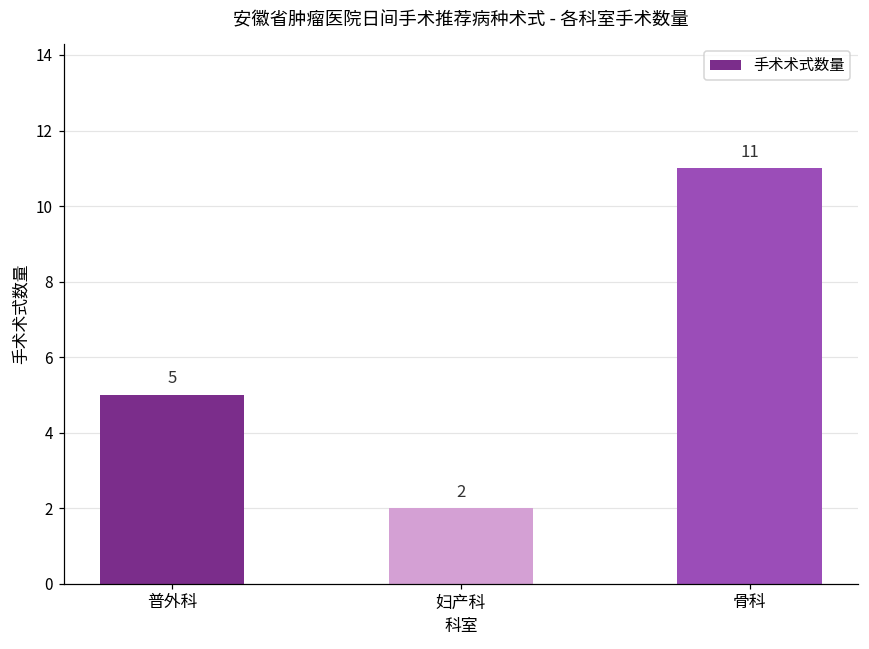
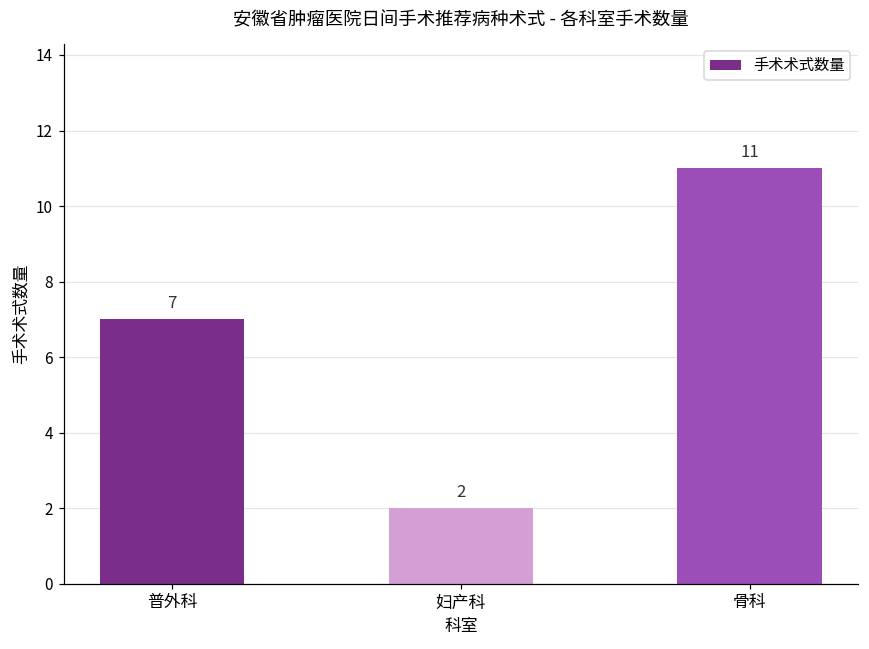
  {
-   "普外科": 5,
+   "普外科": 7,
    "妇产科": 2,
    "骨科": 11
  }
